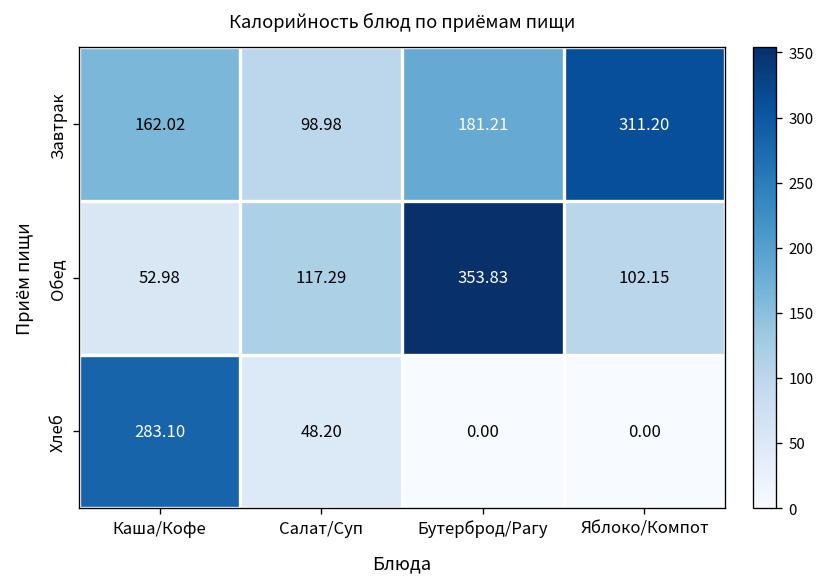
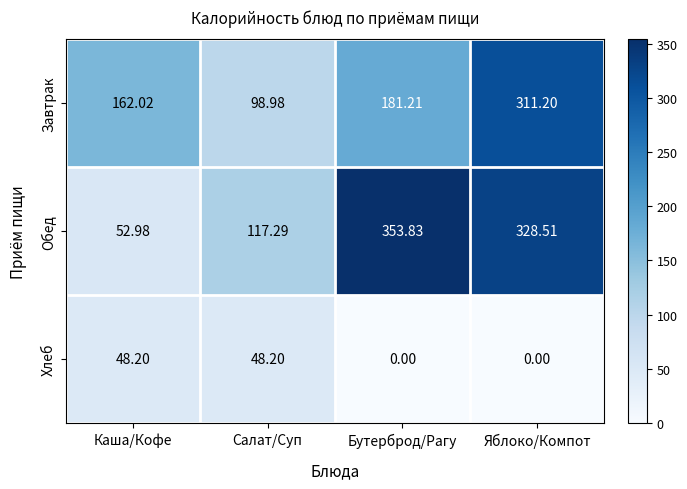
  {
    "Завтрак": {
      "Каша/Кофе": 162.02,
      "Салат/Суп": 98.98,
      "Бутерброд/Рагу": 181.21,
      "Яблоко/Компот": 311.20
    },
    "Обед": {
      "Каша/Кофе": 52.98,
      "Салат/Суп": 117.29,
      "Бутерброд/Рагу": 353.83,
-     "Яблоко/Компот": 102.15
+     "Яблоко/Компот": 328.51
    },
    "Хлеб": {
-     "Каша/Кофе": 283.10,
+     "Каша/Кофе": 48.20,
      "Салат/Суп": 48.20,
      "Бутерброд/Рагу": 0.00,
      "Яблоко/Компот": 0.00
    }
  }
